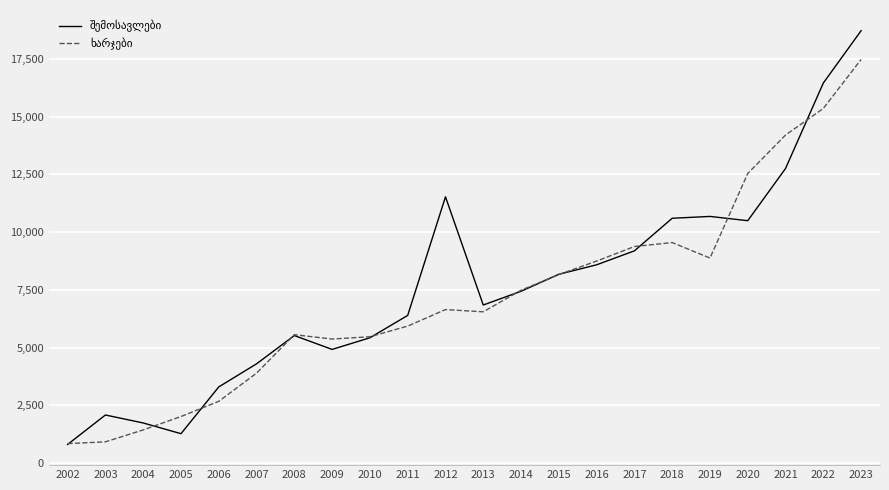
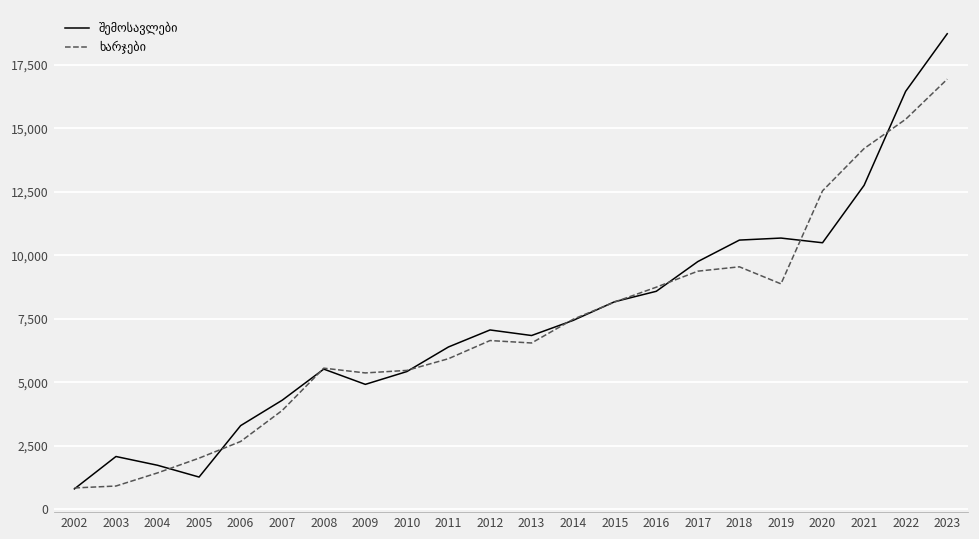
  {
    "შემოსავლები": {
      "2003": "2,100",
      "2004": "1,700",
      "2005": "1,300",
      "2006": "3,300",
      "2007": "4,300",
      "2009": "4,900",
      "2011": "6,400",
-     "2012": "11,500",
+     "2012": "7,100",
      "2013": "6,800",
      "2016": "8,600",
-     "2017": "9,200",
+     "2017": "9,800",
      "2018": "10,600",
      "2019": "10,700",
      "2020": "10,500",
      "2021": "12,800",
      "2022": "16,500",
      "2023": "18,700"
    },
    "ხარჯები": {
      "2003": "900",
      "2004": "1,400",
      "2005": "2,000",
      "2006": "2,700",
      "2007": "3,900",
      "2009": "5,400",
      "2011": "5,900",
      "2012": "6,600",
      "2013": "6,500",
      "2016": "8,700",
      "2017": "9,400",
      "2018": "9,500",
      "2019": "8,900",
      "2020": "12,500",
      "2021": "14,200",
      "2022": "15,400",
-     "2023": "17,500"
+     "2023": "16,900"
    }
  }
